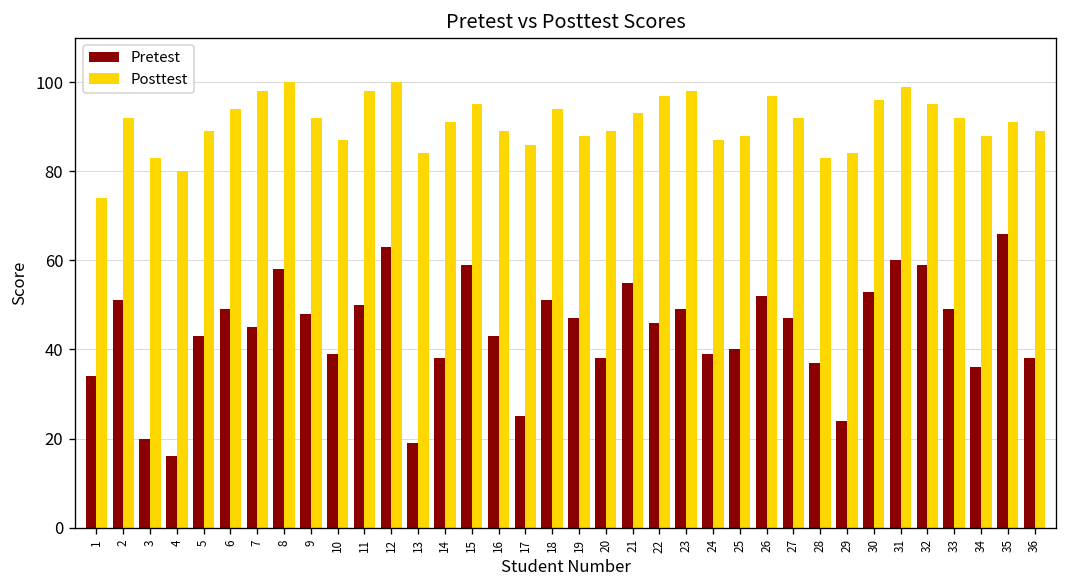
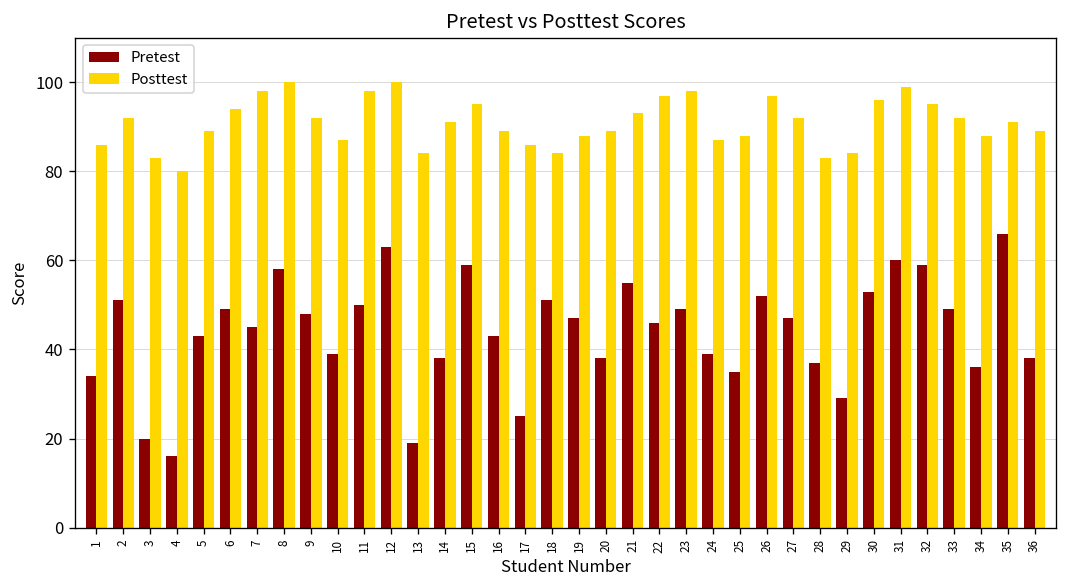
  {
    "Pretest": {
      "1": 34,
      "2": 51,
      "3": 20,
      "4": 16,
      "5": 43,
      "6": 49,
      "7": 45,
      "8": 58,
      "9": 48,
      "10": 39,
      "11": 50,
      "12": 63,
      "13": 19,
      "14": 38,
      "15": 59,
      "16": 43,
      "17": 25,
      "18": 51,
      "19": 47,
      "20": 38,
      "21": 55,
      "22": 46,
      "23": 49,
      "24": 39,
-     "25": 40,
+     "25": 35,
      "26": 52,
      "27": 47,
      "28": 37,
-     "29": 24,
+     "29": 29,
      "30": 53,
      "31": 60,
      "32": 59,
      "33": 49,
      "34": 36,
      "35": 66,
      "36": 38
    },
    "Posttest": {
-     "1": 74,
+     "1": 86,
      "2": 92,
      "3": 83,
      "4": 80,
      "5": 89,
      "6": 94,
      "7": 98,
      "8": 100,
      "9": 92,
      "10": 87,
      "11": 98,
      "12": 100,
      "13": 84,
      "14": 91,
      "15": 95,
      "16": 89,
      "17": 86,
-     "18": 94,
+     "18": 84,
      "19": 88,
      "20": 89,
      "21": 93,
      "22": 97,
      "23": 98,
      "24": 87,
      "25": 88,
      "26": 97,
      "27": 92,
      "28": 83,
      "29": 84,
      "30": 96,
      "31": 99,
      "32": 95,
      "33": 92,
      "34": 88,
      "35": 91,
      "36": 89
    }
  }
